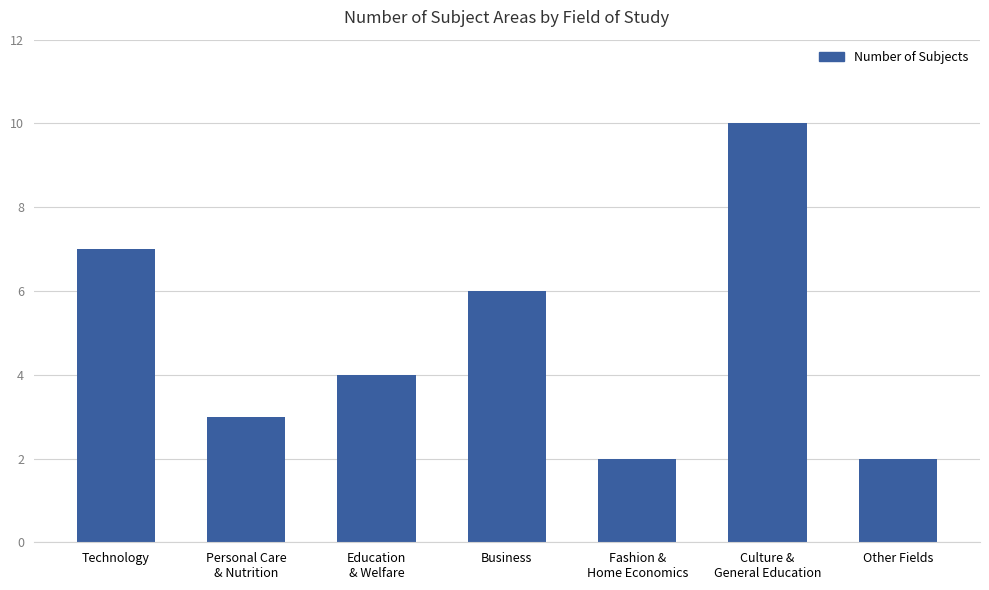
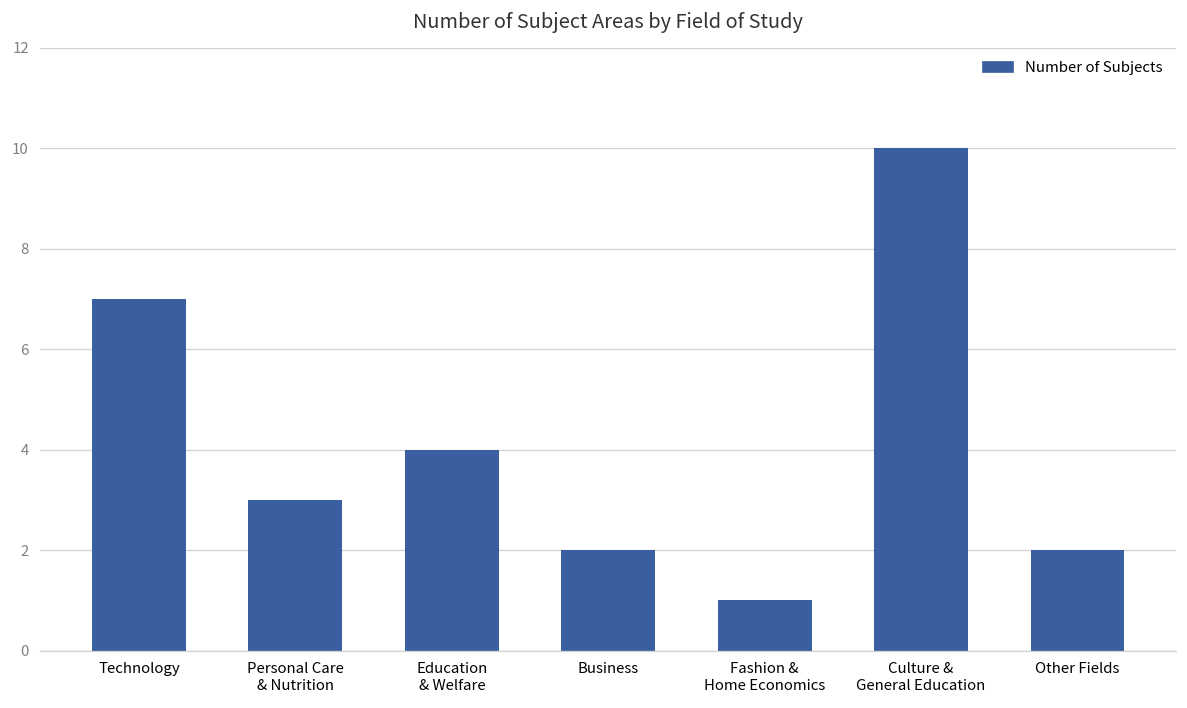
  {
    "Technology": 7,
    "Personal Care & Nutrition": 3,
    "Education & Welfare": 4,
-   "Business": 6,
-   "Fashion & Home Economics": 2,
+   "Business": 2,
+   "Fashion & Home Economics": 1,
    "Culture & General Education": 10,
    "Other Fields": 2
  }
